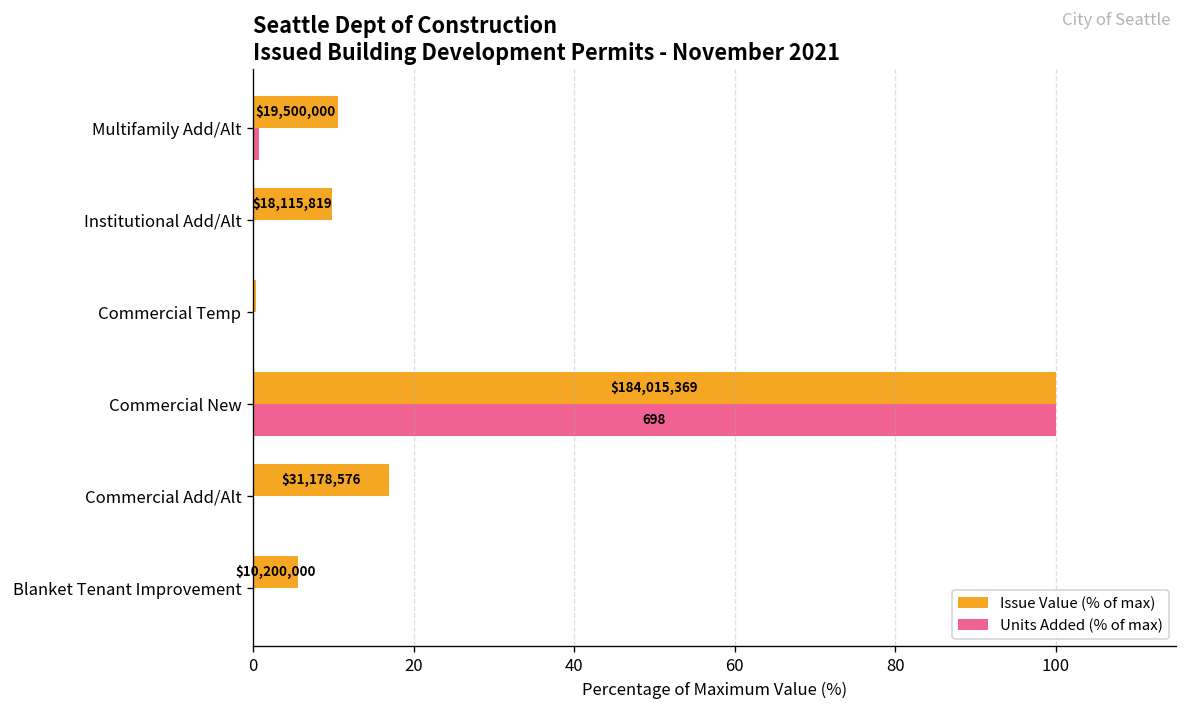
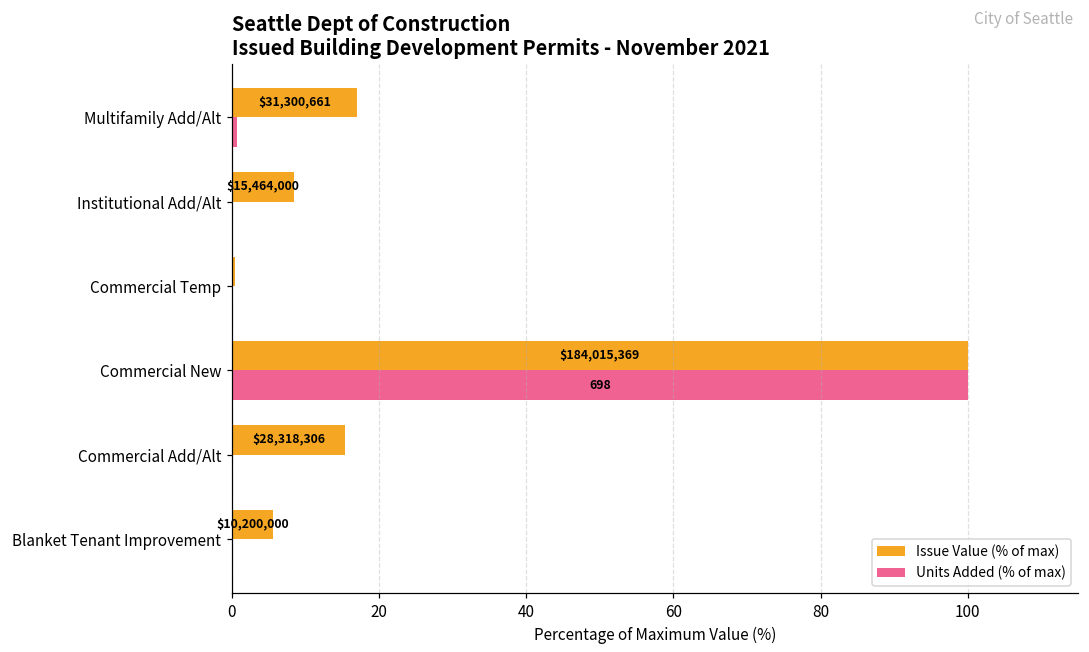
  {
    "Issue Value (% of max)": {
-     "Multifamily Add/Alt": "$19,500,000",
-     "Institutional Add/Alt": "$18,115,819",
-     "Commercial Add/Alt": "$31,178,576"
+     "Multifamily Add/Alt": "$31,300,661",
+     "Institutional Add/Alt": "$15,464,000",
+     "Commercial Add/Alt": "$28,318,306"
    },
    "Units Added (% of max)": {
      "Multifamily Add/Alt": "1",
      "Institutional Add/Alt": "0",
      "Commercial Temp": "0",
      "Commercial Add/Alt": "0",
      "Blanket Tenant Improvement": "0"
    }
  }
